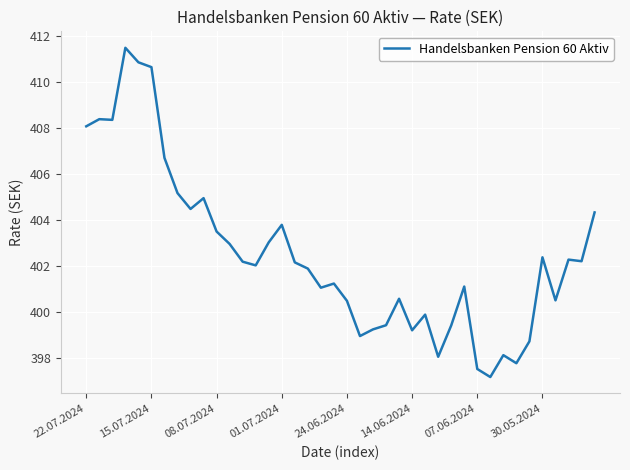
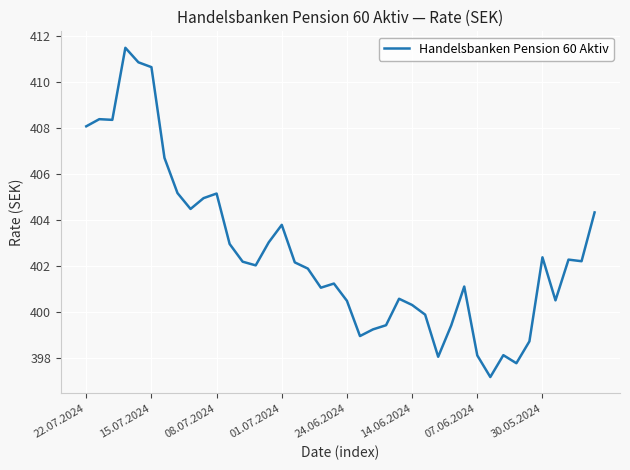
  {
    "22.07.2024": 408.1,
    "15.07.2024": 410.6,
-   "08.07.2024": 403.5,
+   "08.07.2024": 405.1,
    "01.07.2024": 403.8,
    "24.06.2024": 400.5,
-   "14.06.2024": 399.2,
-   "07.06.2024": 397.5,
+   "14.06.2024": 400.3,
+   "07.06.2024": 398.1,
    "30.05.2024": 402.4
  }
